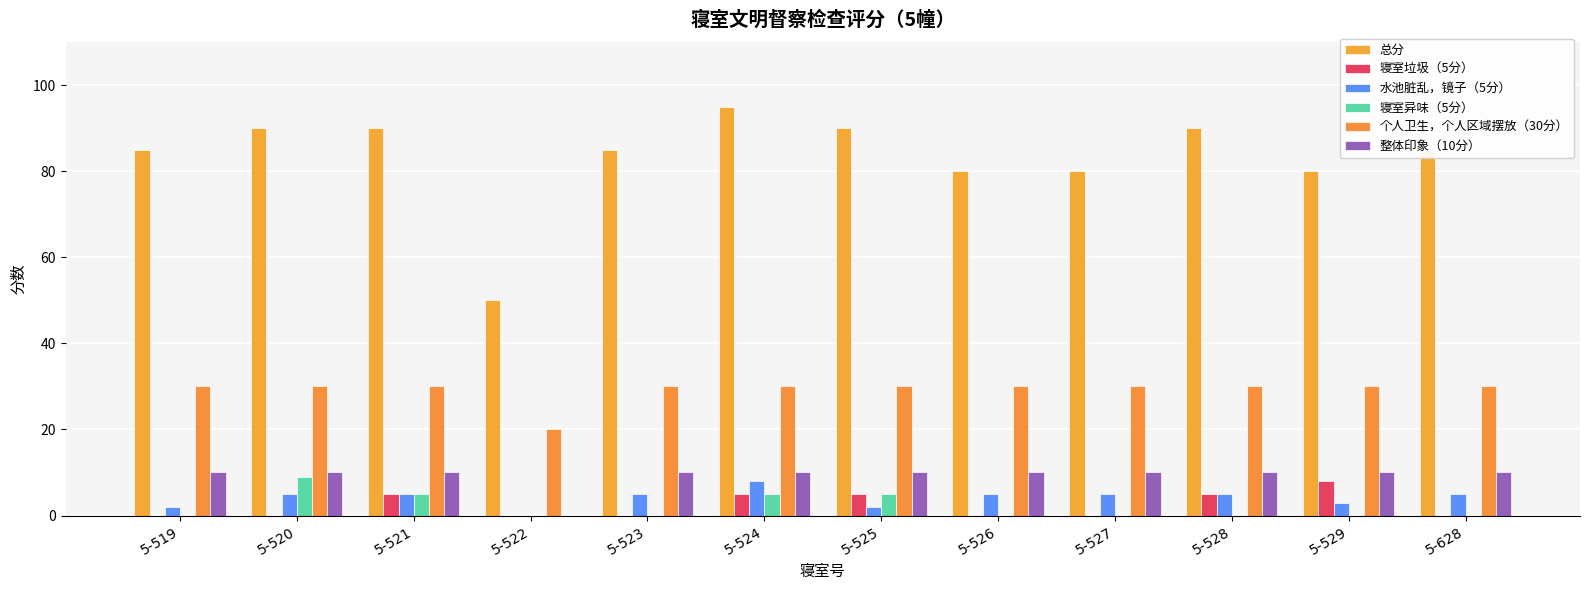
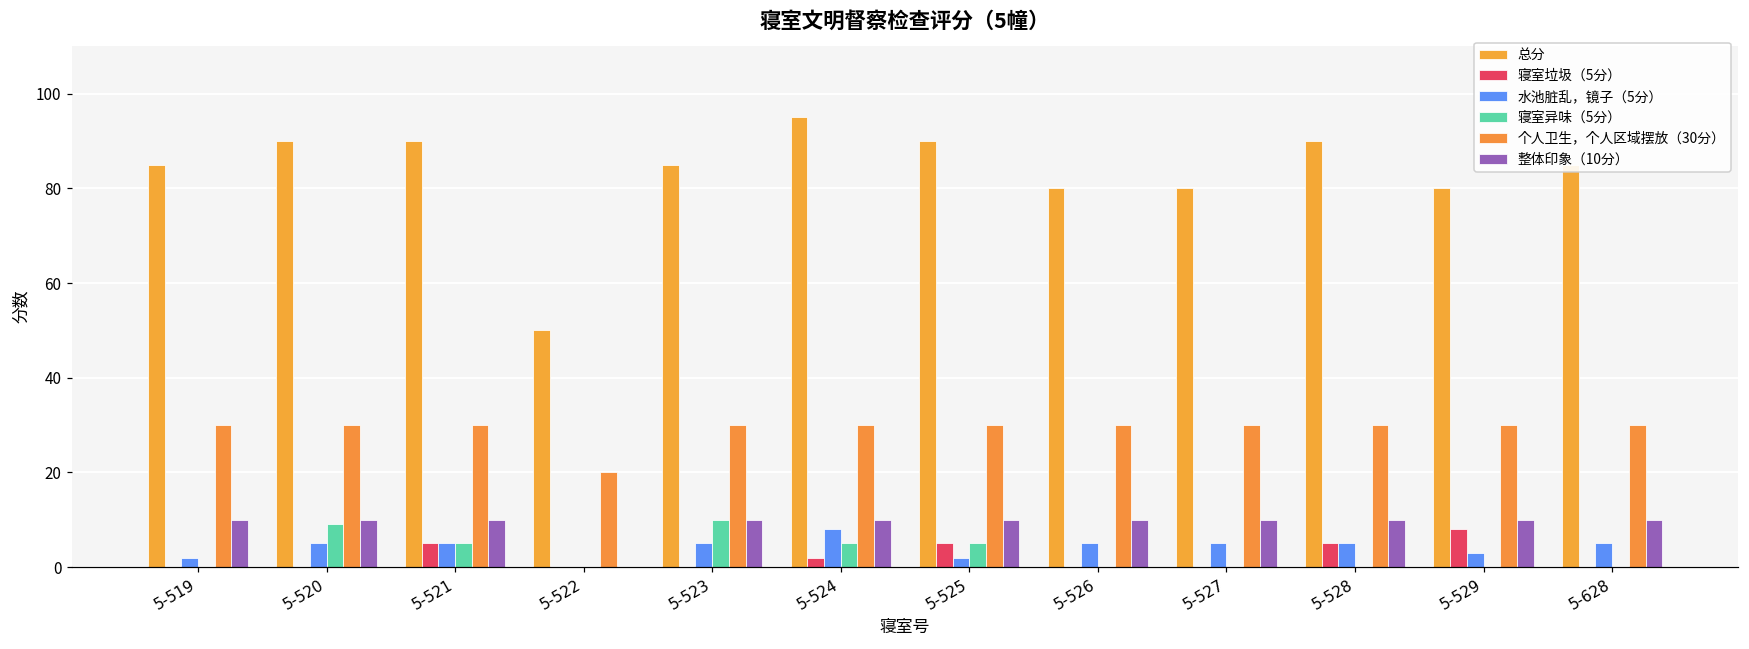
  {
    "寝室垃圾（5分）": {
      "5-519": 0,
      "5-520": 0,
      "5-521": 5,
      "5-522": 0,
      "5-523": 0,
-     "5-524": 5,
+     "5-524": 2,
      "5-525": 5,
      "5-526": 0,
      "5-527": 0,
      "5-528": 5,
      "5-529": 8,
      "5-628": 0
    },
    "水池脏乱，镜子（5分）": {
      "5-519": 2,
      "5-520": 5,
      "5-521": 5,
      "5-522": 0,
      "5-523": 5,
      "5-524": 8,
      "5-525": 2,
      "5-526": 5,
      "5-527": 5,
      "5-528": 5,
      "5-529": 3,
      "5-628": 5
    },
    "寝室异味（5分）": {
      "5-519": 0,
      "5-520": 9,
      "5-521": 5,
      "5-522": 0,
-     "5-523": 0,
+     "5-523": 10,
      "5-524": 5,
      "5-525": 5,
      "5-526": 0,
      "5-527": 0,
      "5-528": 0,
      "5-529": 0,
      "5-628": 0
    },
    "整体印象（10分）": {
      "5-519": 10,
      "5-520": 10,
      "5-521": 10,
      "5-522": 0,
      "5-523": 10,
      "5-524": 10,
      "5-525": 10,
      "5-526": 10,
      "5-527": 10,
      "5-528": 10,
      "5-529": 10,
      "5-628": 10
    }
  }
